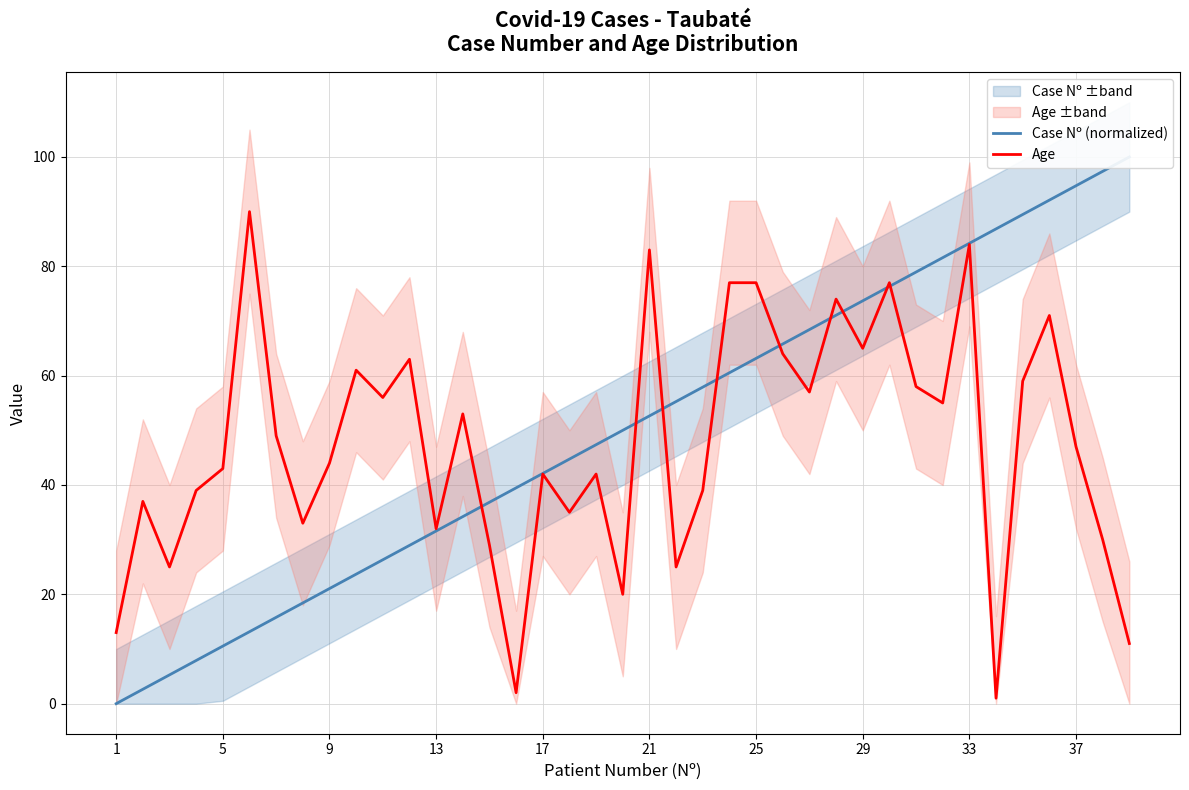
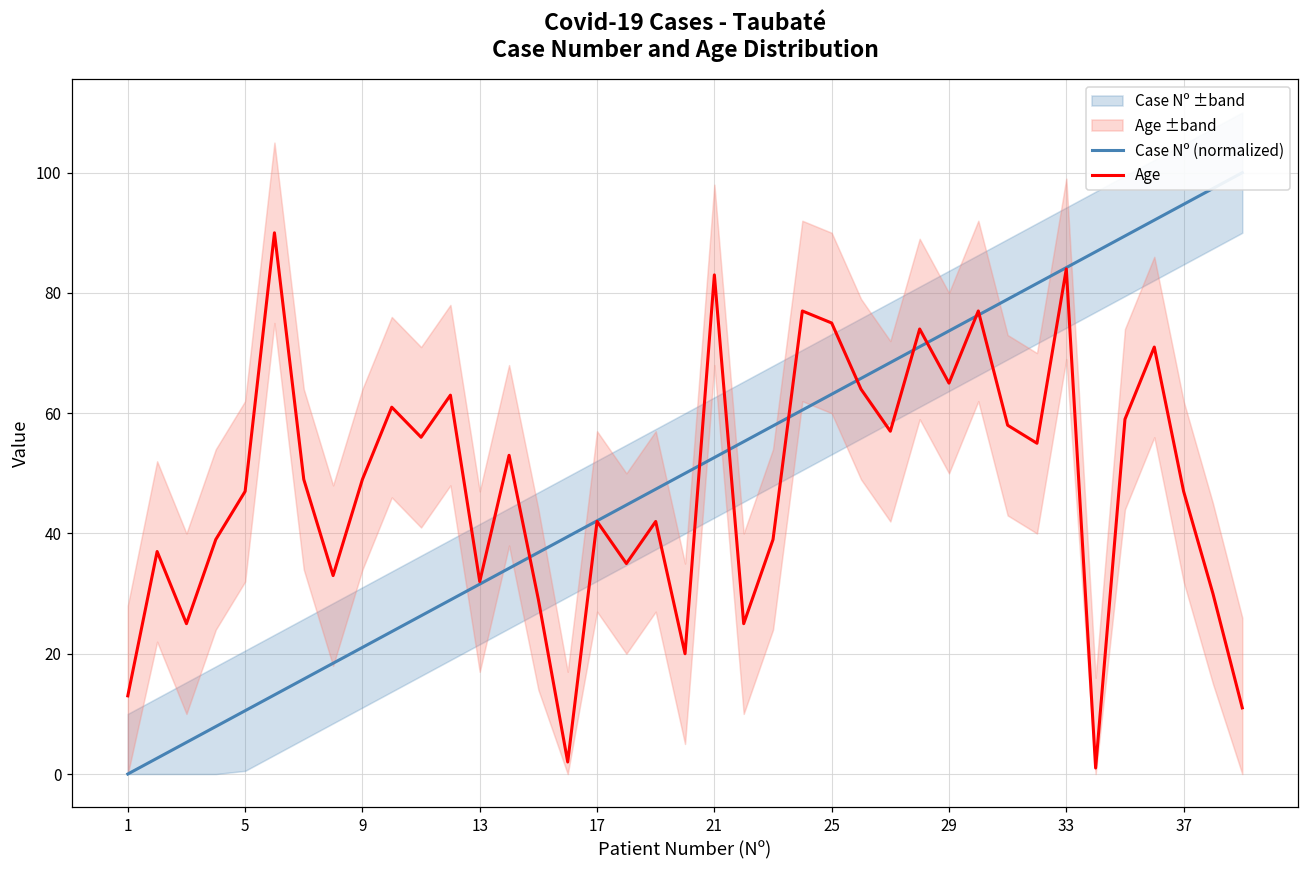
  {
    "Age": {
      "1": 13,
-     "5": 43,
-     "9": 44,
+     "5": 47,
+     "9": 49,
      "21": 83,
-     "25": 77,
+     "25": 75,
      "29": 65,
      "37": 47
    },
    "Age ±band": {
      "1": 28
    }
  }
